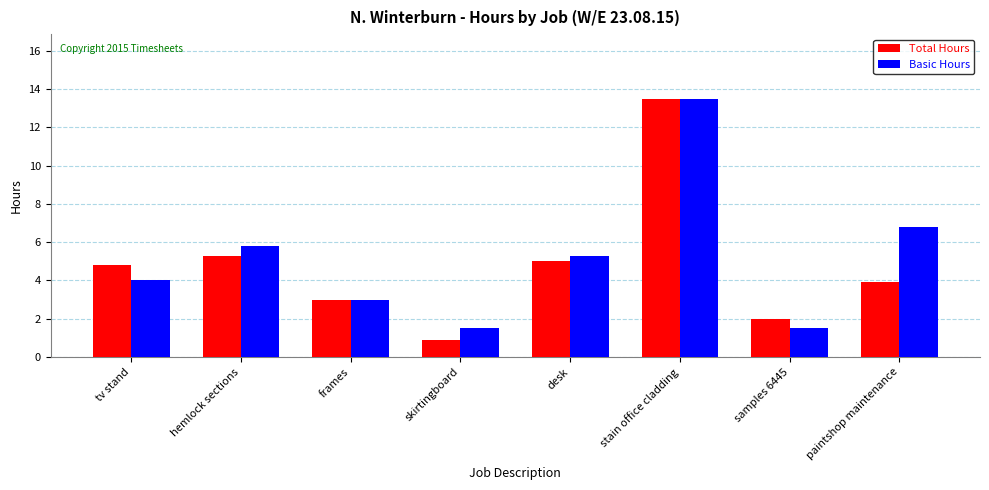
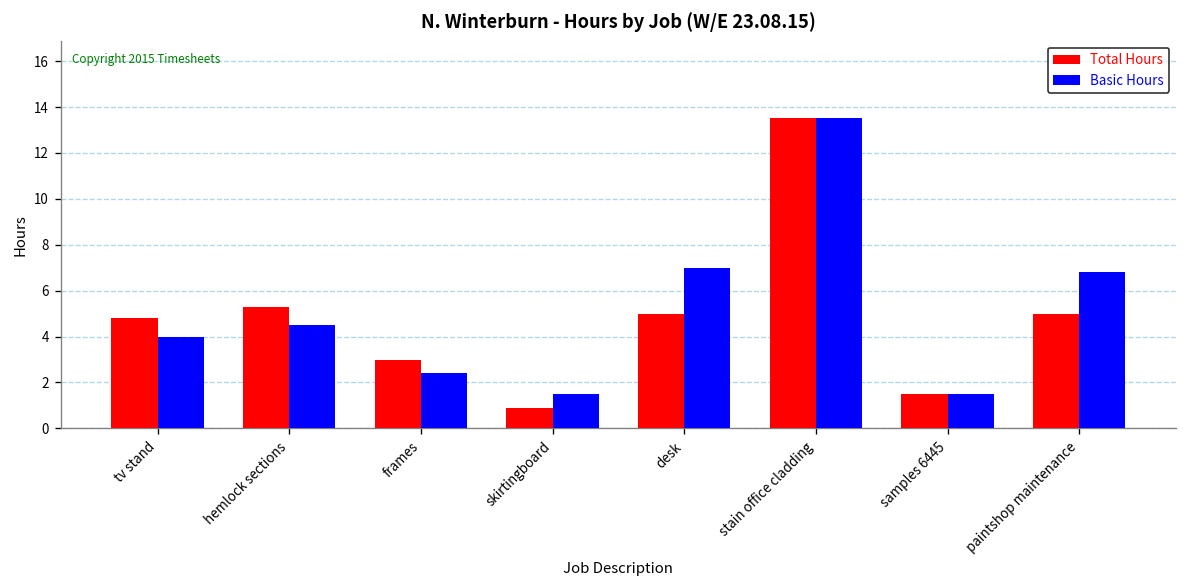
  {
    "Total Hours": {
      "tv stand": 4.8,
      "hemlock sections": 5.3,
      "frames": 3.0,
      "skirtingboard": 0.9,
      "desk": 5.0,
      "stain office cladding": 13.5,
-     "samples 6445": 2.0,
-     "paintshop maintenance": 3.9
+     "samples 6445": 1.5,
+     "paintshop maintenance": 5.0
    },
    "Basic Hours": {
      "tv stand": 4.0,
-     "hemlock sections": 5.8,
-     "frames": 3.0,
+     "hemlock sections": 4.5,
+     "frames": 2.4,
      "skirtingboard": 1.5,
-     "desk": 5.3,
+     "desk": 7.0,
      "stain office cladding": 13.5,
      "samples 6445": 1.5,
      "paintshop maintenance": 6.8
    }
  }
